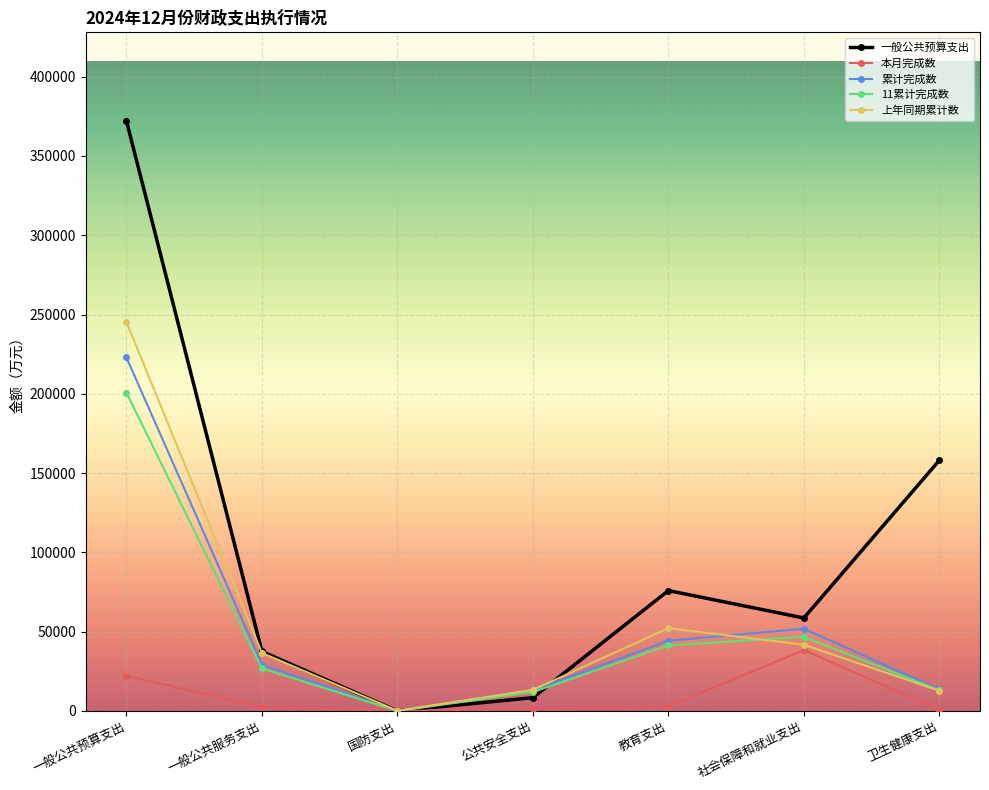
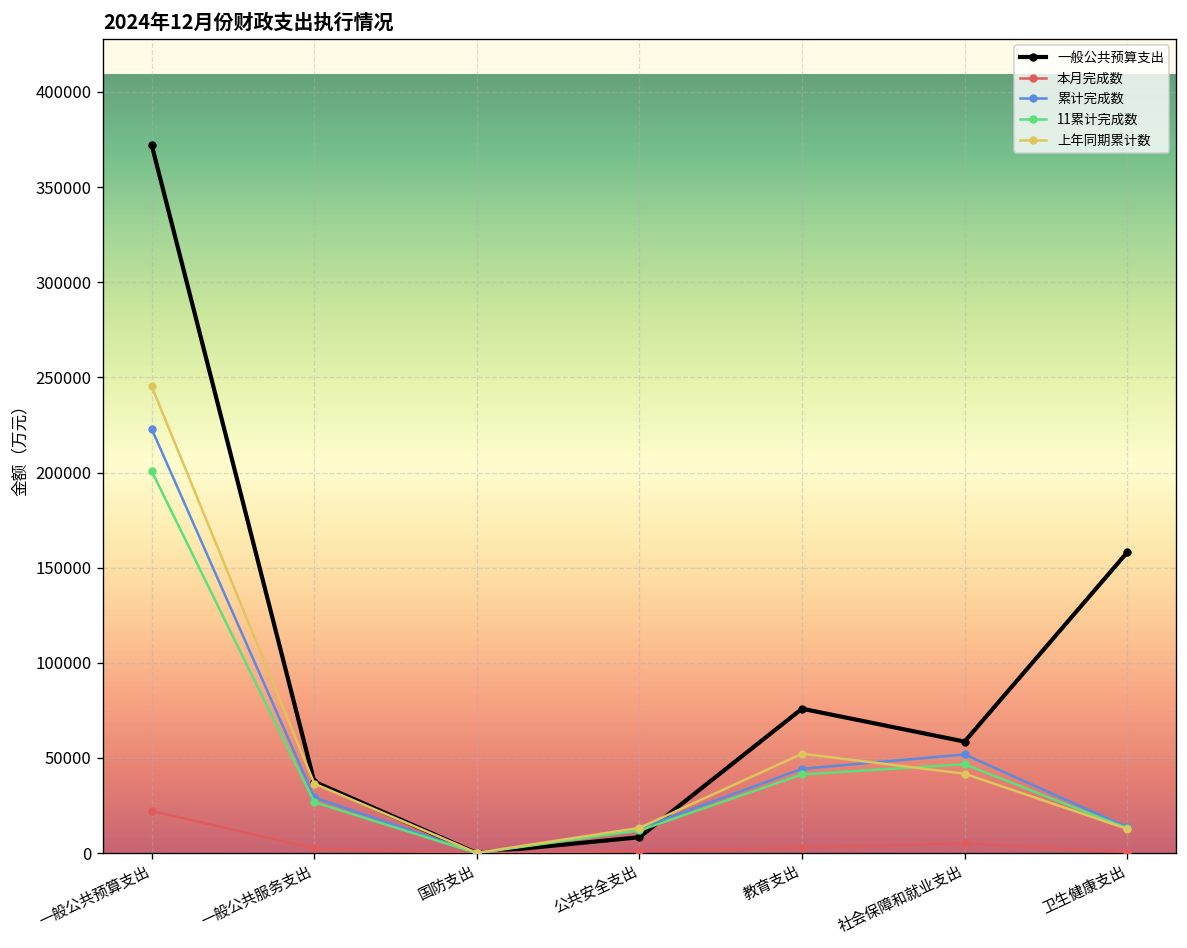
  {
    "一般公共预算支出": {
      "一般公共预算支出": 372000,
      "公共安全支出": 8000,
      "教育支出": 76000,
      "社会保障和就业支出": 59000,
      "卫生健康支出": 158000
    },
    "本月完成数": {
      "一般公共预算支出": 22000,
      "一般公共服务支出": 2000,
      "公共安全支出": 1000,
      "教育支出": 3000,
-     "社会保障和就业支出": 38000,
+     "社会保障和就业支出": 5000,
      "卫生健康支出": 1000
    },
    "累计完成数": {
      "一般公共预算支出": 223000,
      "一般公共服务支出": 29000,
      "教育支出": 44000,
      "社会保障和就业支出": 52000
    },
    "11累计完成数": {
      "一般公共预算支出": 201000,
      "一般公共服务支出": 27000,
      "教育支出": 41000,
      "社会保障和就业支出": 47000
    },
    "上年同期累计数": {
      "一般公共预算支出": 245000,
      "教育支出": 52000,
      "社会保障和就业支出": 42000
    }
  }
